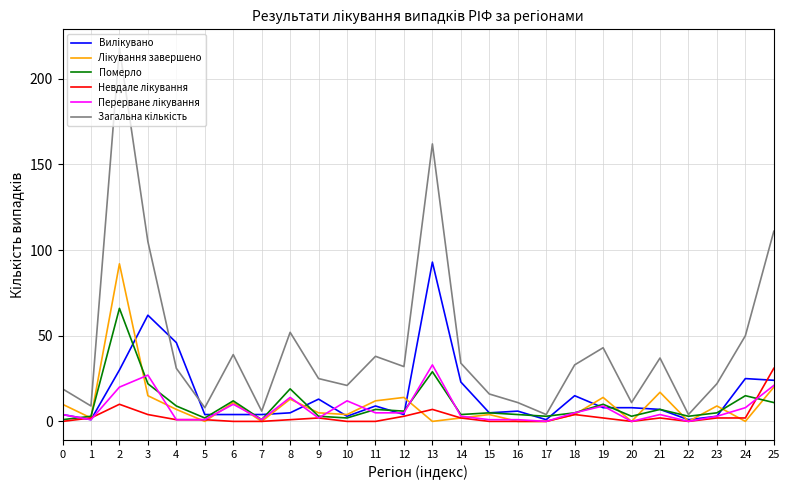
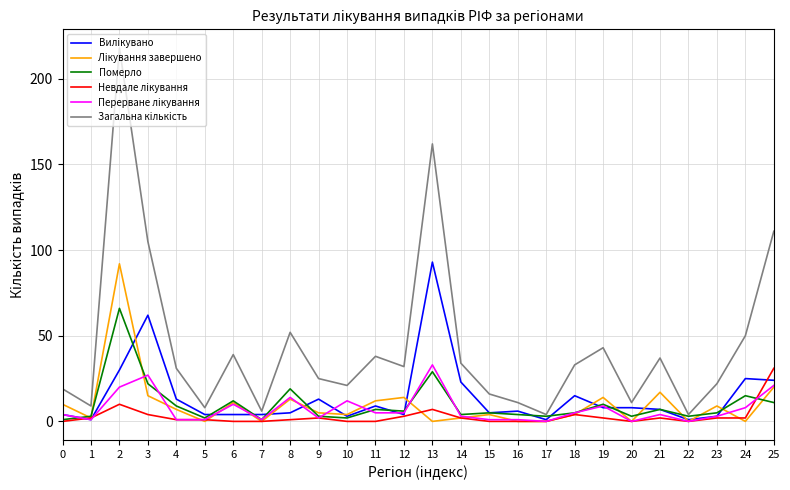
  {
    "Вилікувано": {
      "2": 30,
      "3": 62,
-     "4": 46,
+     "4": 13,
      "5": 4,
      "6": 4,
      "7": 4,
      "8": 5,
      "9": 13,
      "11": 9,
      "13": 93,
      "14": 23,
      "16": 6,
      "18": 15,
      "20": 8,
      "24": 25,
      "25": 24
    },
    "Лікування завершено": {
      "0": 10,
      "2": 92,
      "3": 15,
      "4": 7,
      "9": 5,
      "11": 12,
      "12": 14,
      "13": 0,
      "19": 14,
      "21": 17,
      "23": 9,
      "24": 0
    },
    "Померло": {
      "2": 66,
      "3": 22,
      "4": 9,
      "8": 19,
      "11": 7,
      "13": 29,
      "16": 4,
      "20": 3,
      "23": 5,
      "24": 15,
      "25": 11
    },
    "Невдале лікування": {
      "2": 10,
      "3": 4,
      "6": 0,
      "8": 1,
      "10": 0,
      "11": 0,
      "13": 7,
      "19": 2,
      "21": 2,
      "24": 2,
      "25": 31
    },
    "Перерване лікування": {
      "2": 20,
      "3": 27,
      "10": 12,
      "11": 5,
      "13": 33,
      "21": 4,
      "24": 8
    },
    "Загальна кількість": {
      "0": 19,
      "1": 9,
      "3": 105,
      "4": 31,
      "5": 8,
      "6": 39,
      "7": 6,
      "8": 52,
      "9": 25,
      "10": 21,
      "11": 38,
      "12": 32,
      "13": 162,
      "14": 34,
      "15": 16,
      "16": 11,
      "18": 33,
      "19": 43,
      "20": 11,
      "21": 37,
      "23": 22,
      "24": 50,
      "25": 111
    }
  }
